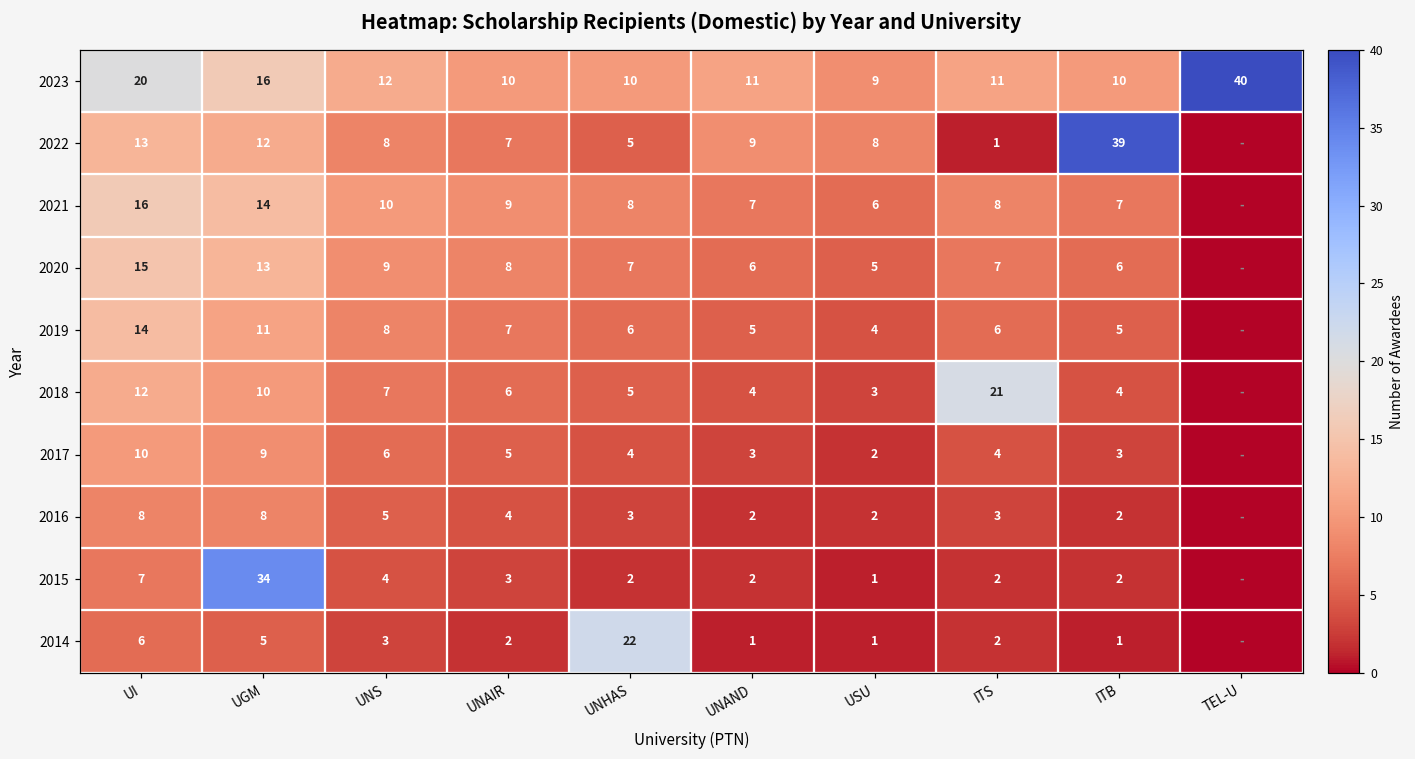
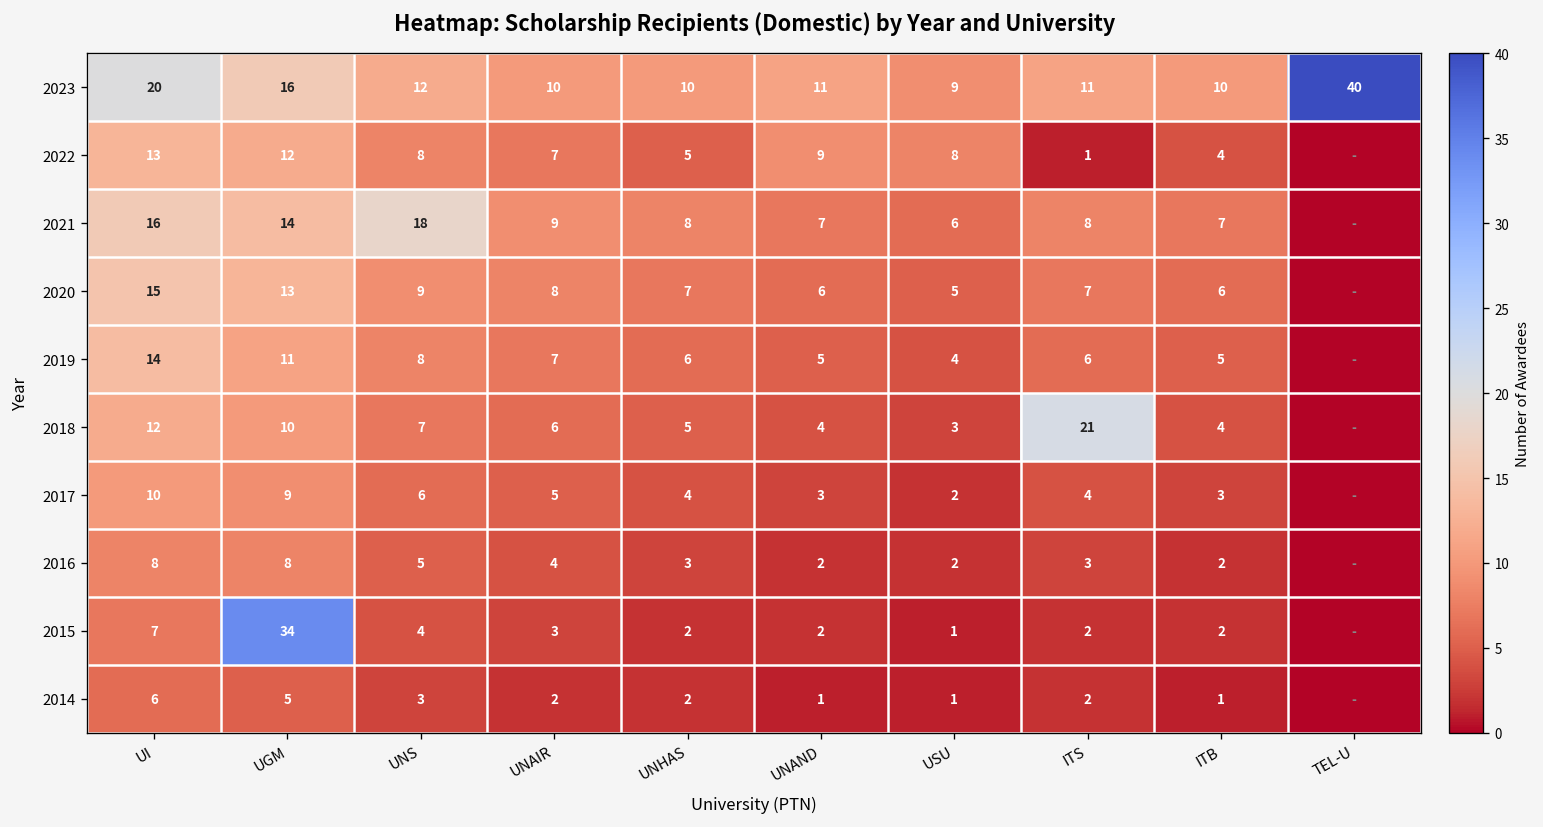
  {
    "2023": {
      "UI": 20,
      "UGM": 16,
      "UNS": 12,
      "UNAIR": 10,
      "UNHAS": 10,
      "UNAND": 11,
      "USU": 9,
      "ITS": 11,
      "ITB": 10,
      "TEL-U": 40
    },
    "2022": {
      "UI": 13,
      "UGM": 12,
      "UNS": 8,
      "UNAIR": 7,
      "UNHAS": 5,
      "UNAND": 9,
      "USU": 8,
      "ITS": 1,
-     "ITB": 39
+     "ITB": 4
    },
    "2021": {
      "UI": 16,
      "UGM": 14,
-     "UNS": 10,
+     "UNS": 18,
      "UNAIR": 9,
      "UNHAS": 8,
      "UNAND": 7,
      "USU": 6,
      "ITS": 8,
      "ITB": 7
    },
    "2020": {
      "UI": 15,
      "UGM": 13,
      "UNS": 9,
      "UNAIR": 8,
      "UNHAS": 7,
      "UNAND": 6,
      "USU": 5,
      "ITS": 7,
      "ITB": 6
    },
    "2019": {
      "UI": 14,
      "UGM": 11,
      "UNS": 8,
      "UNAIR": 7,
      "UNHAS": 6,
      "UNAND": 5,
      "USU": 4,
      "ITS": 6,
      "ITB": 5
    },
    "2018": {
      "UI": 12,
      "UGM": 10,
      "UNS": 7,
      "UNAIR": 6,
      "UNHAS": 5,
      "UNAND": 4,
      "USU": 3,
      "ITS": 21,
      "ITB": 4
    },
    "2017": {
      "UI": 10,
      "UGM": 9,
      "UNS": 6,
      "UNAIR": 5,
      "UNHAS": 4,
      "UNAND": 3,
      "USU": 2,
      "ITS": 4,
      "ITB": 3
    },
    "2016": {
      "UI": 8,
      "UGM": 8,
      "UNS": 5,
      "UNAIR": 4,
      "UNHAS": 3,
      "UNAND": 2,
      "USU": 2,
      "ITS": 3,
      "ITB": 2
    },
    "2015": {
      "UI": 7,
      "UGM": 34,
      "UNS": 4,
      "UNAIR": 3,
      "UNHAS": 2,
      "UNAND": 2,
      "USU": 1,
      "ITS": 2,
      "ITB": 2
    },
    "2014": {
      "UI": 6,
      "UGM": 5,
      "UNS": 3,
      "UNAIR": 2,
-     "UNHAS": 22,
+     "UNHAS": 2,
      "UNAND": 1,
      "USU": 1,
      "ITS": 2,
      "ITB": 1
    }
  }
